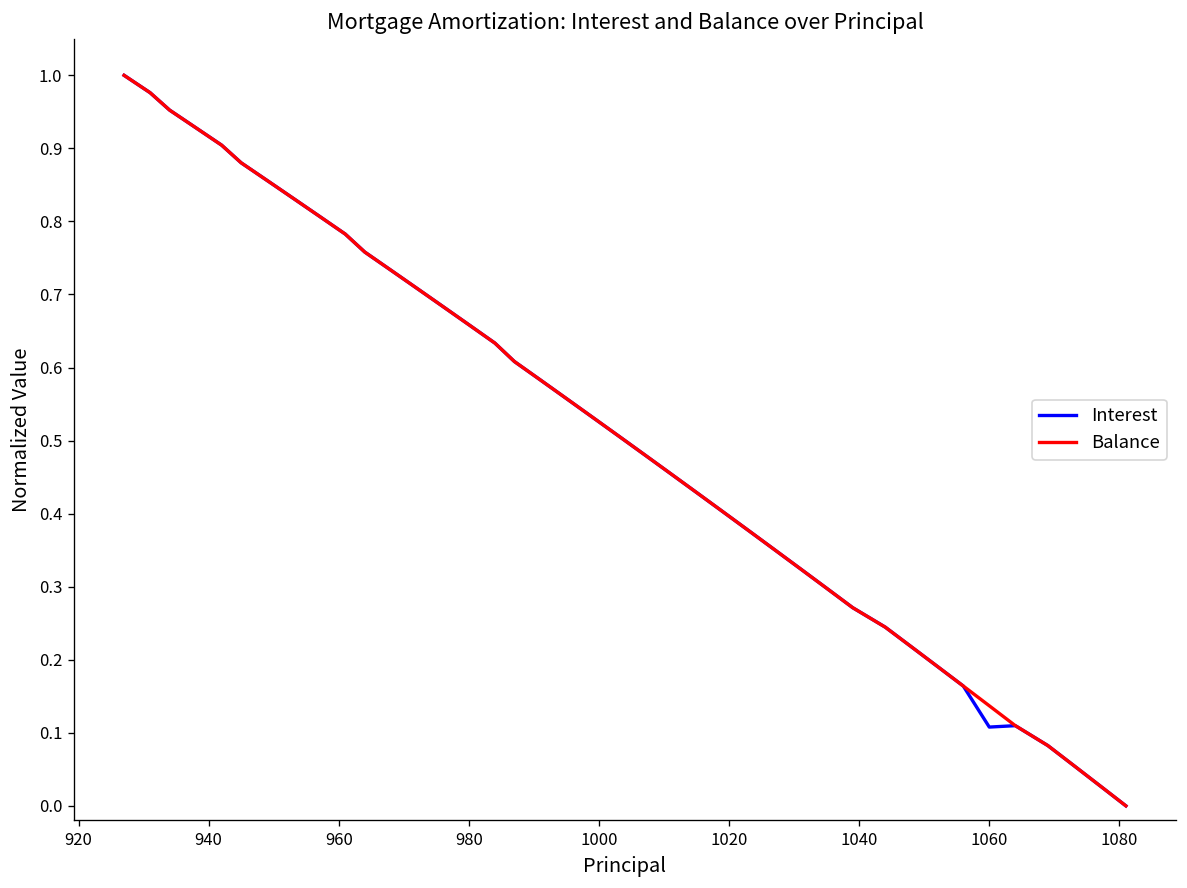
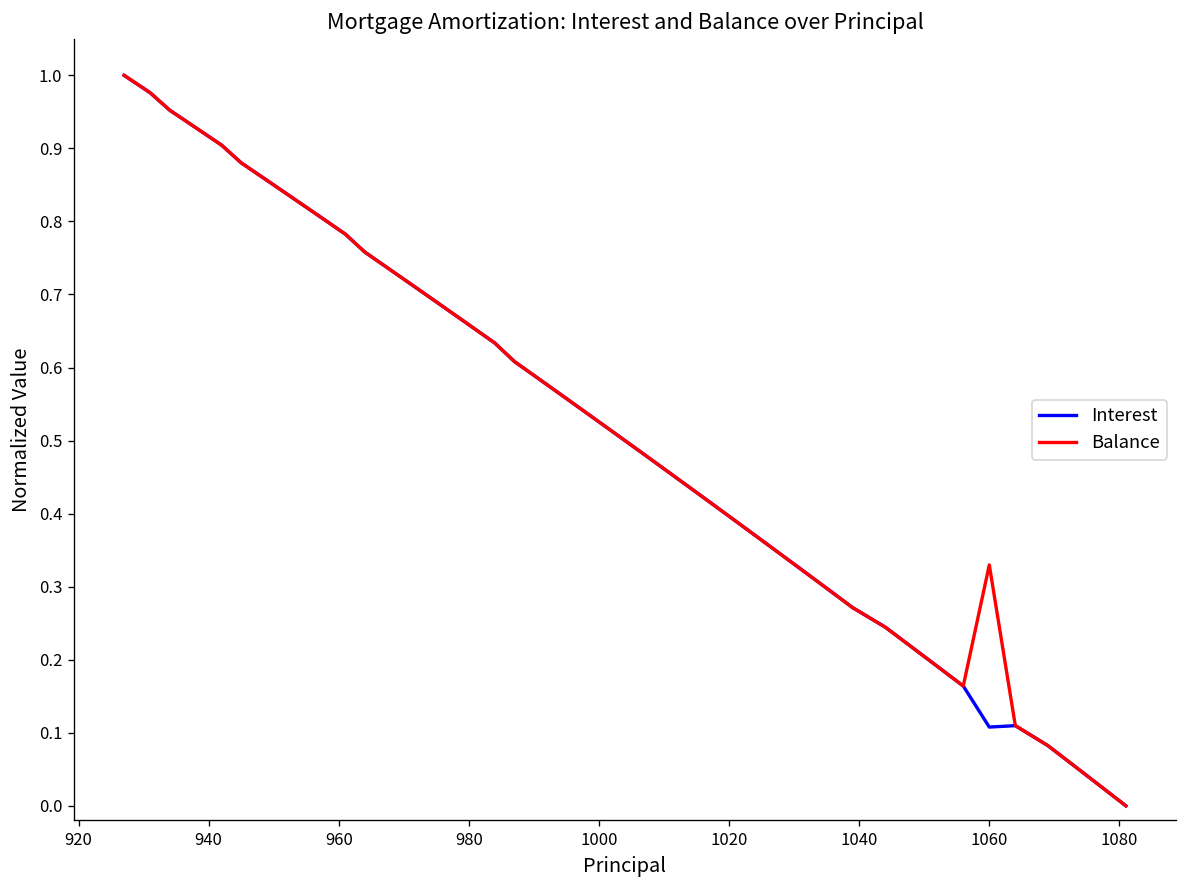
  {
    "Interest": {
      "1060": 0.11
    },
    "Balance": {
-     "1060": 0.14
+     "1060": 0.33
    }
  }
